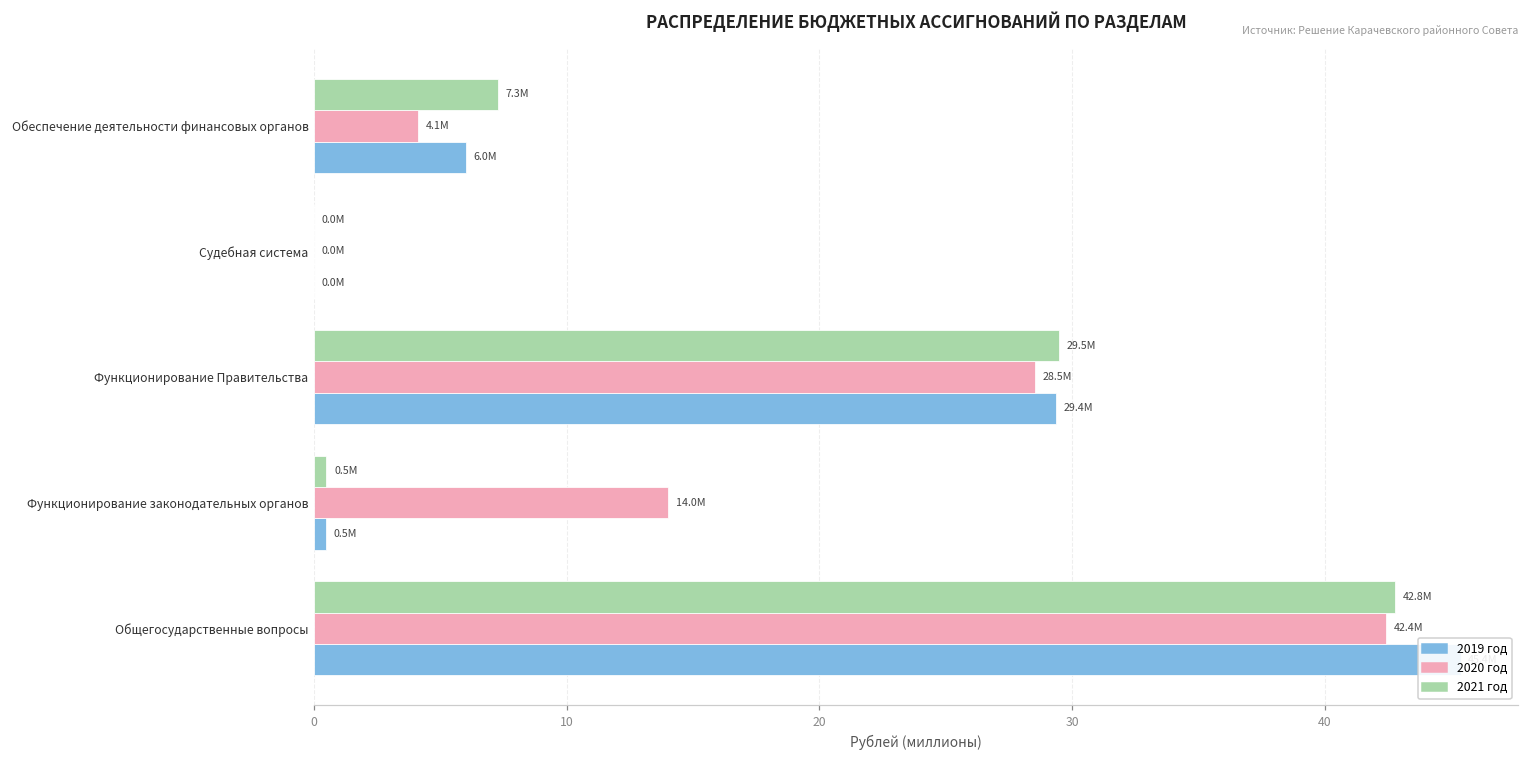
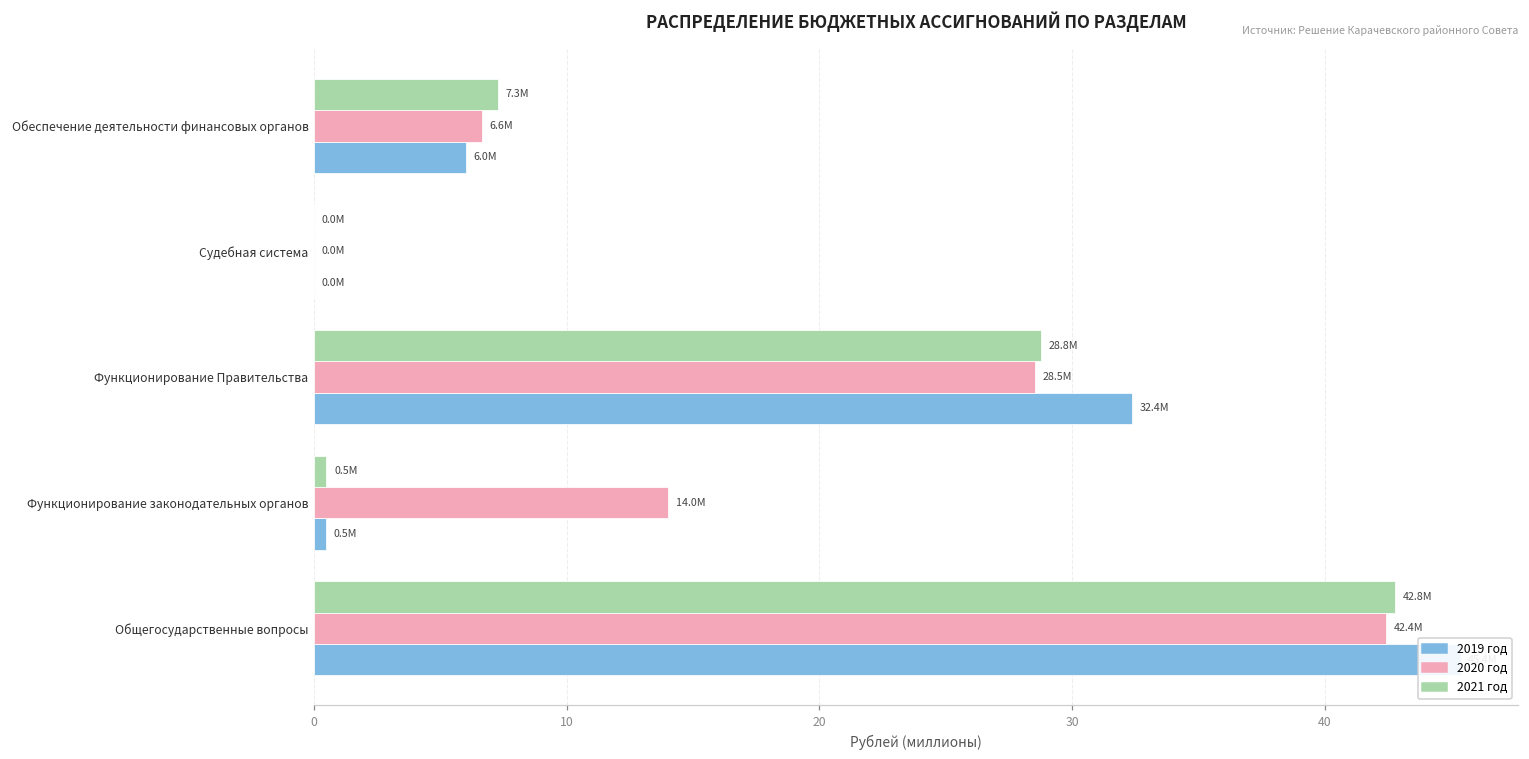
  {
    "2019 год": {
      "Обеспечение деятельности финансовых органов": "6.0M",
      "Судебная система": "0.0M",
-     "Функционирование Правительства": "29.4M",
+     "Функционирование Правительства": "32.4M",
      "Функционирование законодательных органов": "0.5M"
    },
    "2020 год": {
-     "Обеспечение деятельности финансовых органов": "4.1M",
+     "Обеспечение деятельности финансовых органов": "6.6M",
      "Судебная система": "0.0M",
      "Функционирование Правительства": "28.5M",
      "Функционирование законодательных органов": "14.0M",
      "Общегосударственные вопросы": "42.4M"
    },
    "2021 год": {
      "Обеспечение деятельности финансовых органов": "7.3M",
      "Судебная система": "0.0M",
-     "Функционирование Правительства": "29.5M",
+     "Функционирование Правительства": "28.8M",
      "Функционирование законодательных органов": "0.5M",
      "Общегосударственные вопросы": "42.8M"
    }
  }
